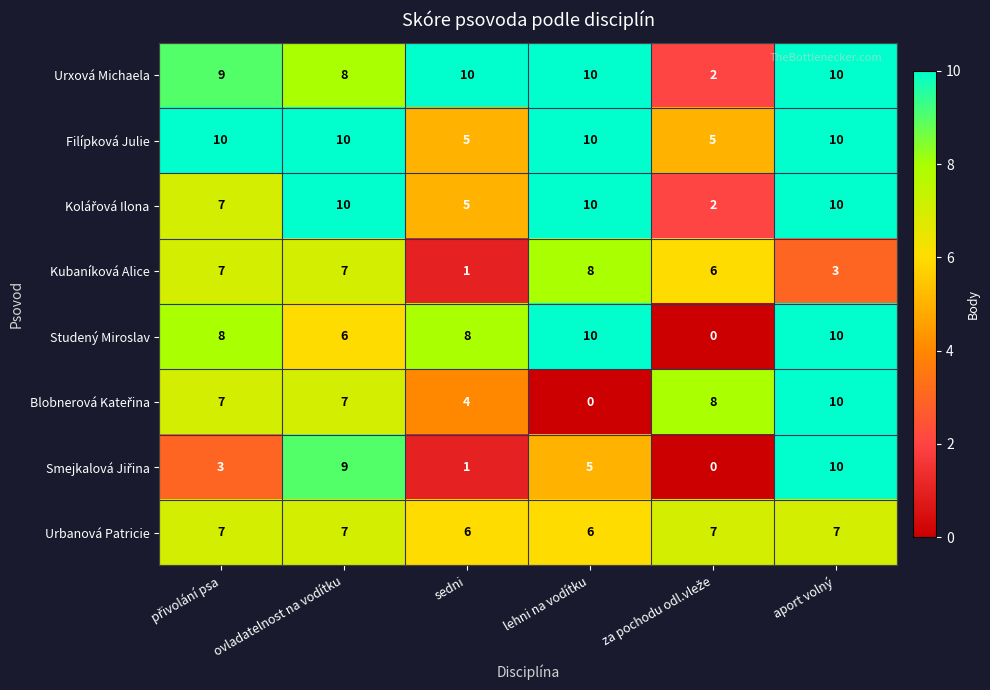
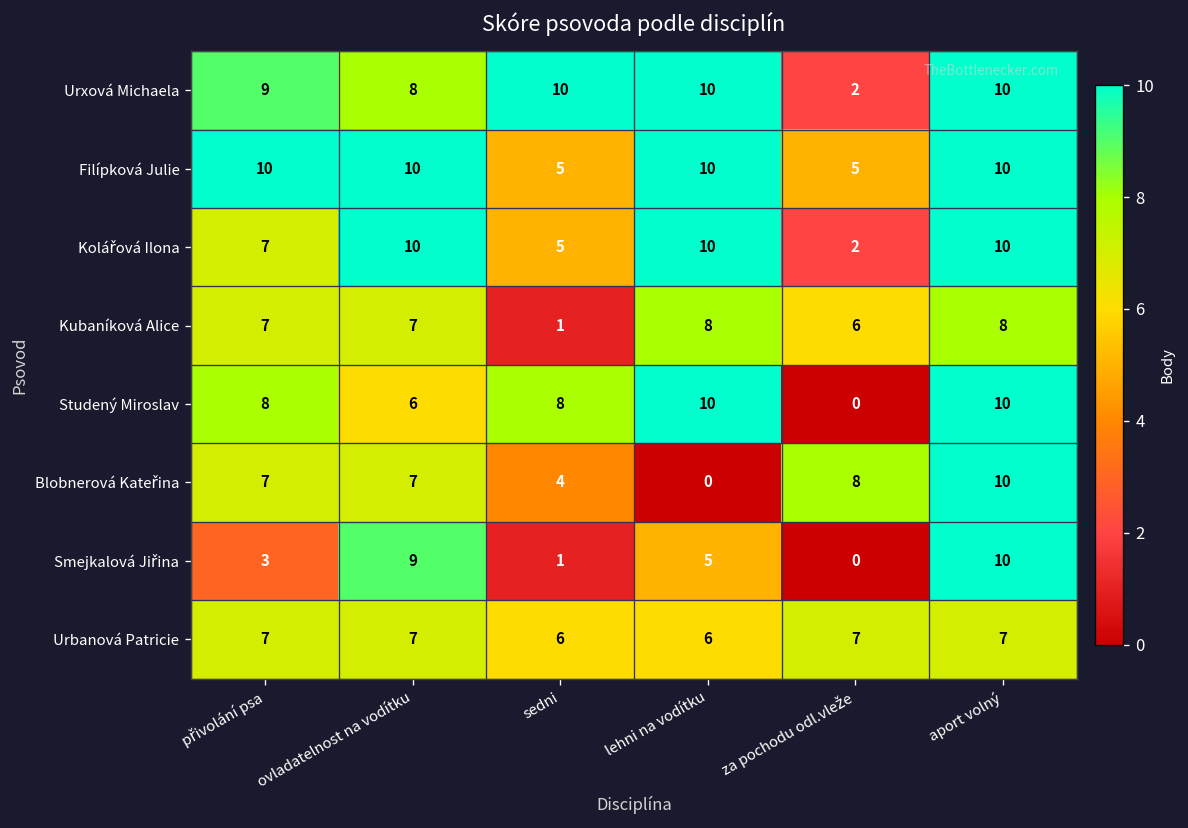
  {
    "Urxová Michaela": {
      "přivolání psa": 9,
      "ovladatelnost na vodítku": 8,
      "sedni": 10,
      "lehni na vodítku": 10,
      "za pochodu odl.vleže": 2
    },
    "Filípková Julie": {
      "přivolání psa": 10,
      "ovladatelnost na vodítku": 10,
      "sedni": 5,
      "lehni na vodítku": 10,
      "za pochodu odl.vleže": 5,
      "aport volný": 10
    },
    "Kolářová Ilona": {
      "přivolání psa": 7,
      "ovladatelnost na vodítku": 10,
      "sedni": 5,
      "lehni na vodítku": 10,
      "za pochodu odl.vleže": 2,
      "aport volný": 10
    },
    "Kubaníková Alice": {
      "přivolání psa": 7,
      "ovladatelnost na vodítku": 7,
      "sedni": 1,
      "lehni na vodítku": 8,
      "za pochodu odl.vleže": 6,
-     "aport volný": 3
+     "aport volný": 8
    },
    "Studený Miroslav": {
      "přivolání psa": 8,
      "ovladatelnost na vodítku": 6,
      "sedni": 8,
      "lehni na vodítku": 10,
      "za pochodu odl.vleže": 0,
      "aport volný": 10
    },
    "Blobnerová Kateřina": {
      "přivolání psa": 7,
      "ovladatelnost na vodítku": 7,
      "sedni": 4,
      "lehni na vodítku": 0,
      "za pochodu odl.vleže": 8,
      "aport volný": 10
    },
    "Smejkalová Jiřina": {
      "přivolání psa": 3,
      "ovladatelnost na vodítku": 9,
      "sedni": 1,
      "lehni na vodítku": 5,
      "za pochodu odl.vleže": 0,
      "aport volný": 10
    },
    "Urbanová Patricie": {
      "přivolání psa": 7,
      "ovladatelnost na vodítku": 7,
      "sedni": 6,
      "lehni na vodítku": 6,
      "za pochodu odl.vleže": 7,
      "aport volný": 7
    }
  }
